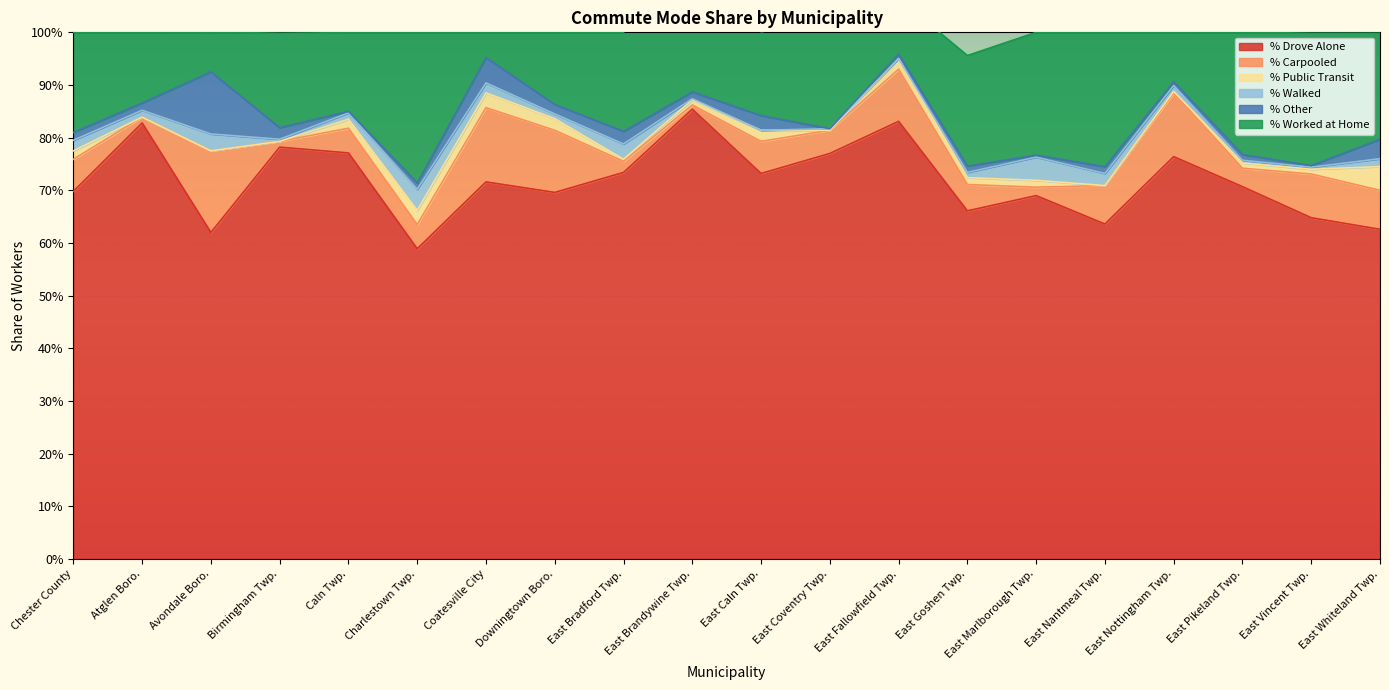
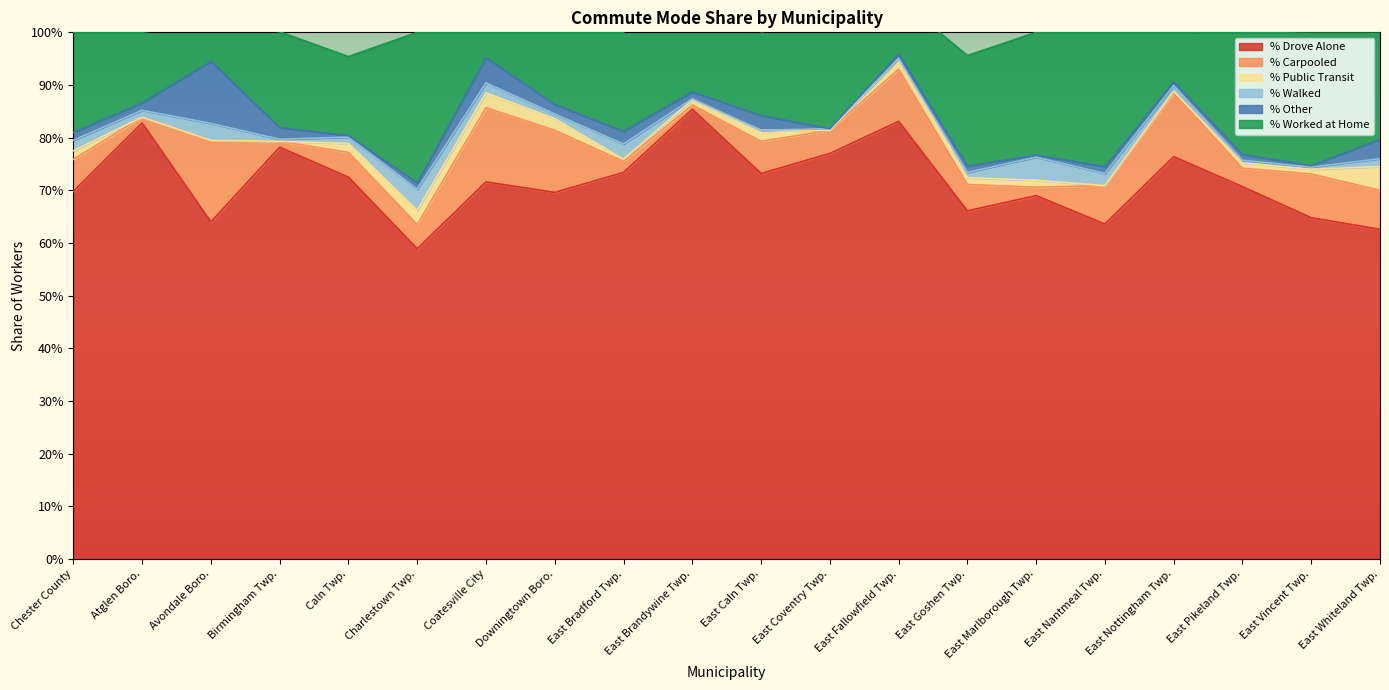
  {
    "% Drove Alone": {
      "Chester County": "70%",
      "Atglen Boro.": "83%",
-     "Avondale Boro.": "62%",
+     "Avondale Boro.": "64%",
      "Birmingham Twp.": "78%",
-     "Caln Twp.": "77%",
+     "Caln Twp.": "73%",
      "Charlestown Twp.": "59%",
      "Coatesville City": "72%",
      "Downingtown Boro.": "70%",
      "East Bradford Twp.": "73%",
      "East Brandywine Twp.": "85%",
      "East Caln Twp.": "73%",
      "East Coventry Twp.": "77%",
      "East Fallowfield Twp.": "83%",
      "East Goshen Twp.": "66%",
      "East Marlborough Twp.": "69%",
      "East Nantmeal Twp.": "64%",
      "East Nottingham Twp.": "76%",
      "East Pikeland Twp.": "71%",
      "East Vincent Twp.": "65%",
      "East Whiteland Twp.": "63%"
    },
    "% Carpooled": {
      "Chester County": "6%",
      "Caln Twp.": "5%",
      "Charlestown Twp.": "5%",
      "Coatesville City": "14%",
      "Downingtown Boro.": "12%",
      "East Brandywine Twp.": "1%",
      "East Caln Twp.": "6%",
      "East Fallowfield Twp.": "10%",
      "East Goshen Twp.": "5%",
      "East Marlborough Twp.": "2%",
      "East Pikeland Twp.": "4%",
      "East Vincent Twp.": "8%",
      "East Whiteland Twp.": "7%"
    },
    "% Public Transit": {
      "Chester County": "2%",
      "Caln Twp.": "2%",
      "Charlestown Twp.": "3%",
      "Coatesville City": "3%",
      "Downingtown Boro.": "2%",
      "East Goshen Twp.": "1%",
      "East Marlborough Twp.": "1%",
      "East Pikeland Twp.": "1%",
      "East Whiteland Twp.": "5%"
    },
    "% Walked": {
      "Chester County": "2%",
      "Atglen Boro.": "1%",
      "Avondale Boro.": "3%",
      "Charlestown Twp.": "4%",
      "Coatesville City": "2%",
      "Downingtown Boro.": "1%",
      "East Bradford Twp.": "3%",
      "East Goshen Twp.": "1%",
      "East Nantmeal Twp.": "2%",
      "East Nottingham Twp.": "1%",
      "East Pikeland Twp.": "1%",
      "East Whiteland Twp.": "2%"
    },
    "% Other": {
      "Chester County": "2%",
      "Atglen Boro.": "1%",
      "Avondale Boro.": "12%",
      "Birmingham Twp.": "2%",
      "Charlestown Twp.": "1%",
      "Coatesville City": "5%",
      "Downingtown Boro.": "2%",
      "East Bradford Twp.": "2%",
      "East Brandywine Twp.": "1%",
      "East Caln Twp.": "3%",
      "East Fallowfield Twp.": "1%",
      "East Goshen Twp.": "1%",
      "East Nantmeal Twp.": "1%",
      "East Nottingham Twp.": "1%",
      "East Pikeland Twp.": "1%",
      "East Whiteland Twp.": "4%"
    },
    "% Worked at Home": {
      "Chester County": "19%",
      "Atglen Boro.": "13%",
      "Birmingham Twp.": "18%",
      "Caln Twp.": "15%",
      "Charlestown Twp.": "29%",
      "Coatesville City": "5%",
      "Downingtown Boro.": "14%",
      "East Bradford Twp.": "19%",
      "East Caln Twp.": "16%",
      "East Goshen Twp.": "21%",
      "East Marlborough Twp.": "23%",
      "East Nantmeal Twp.": "26%",
      "East Nottingham Twp.": "9%",
      "East Pikeland Twp.": "23%",
      "East Vincent Twp.": "25%",
      "East Whiteland Twp.": "20%"
    }
  }
